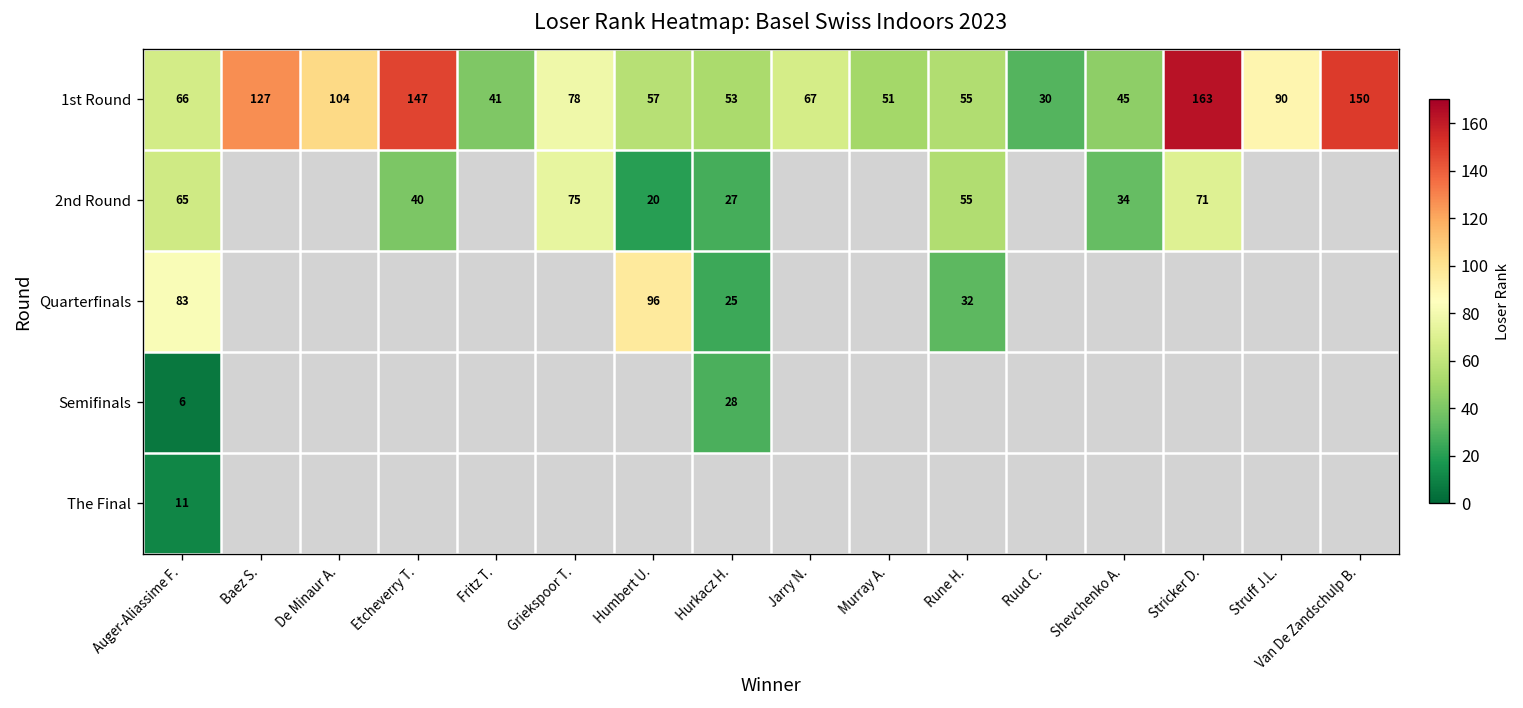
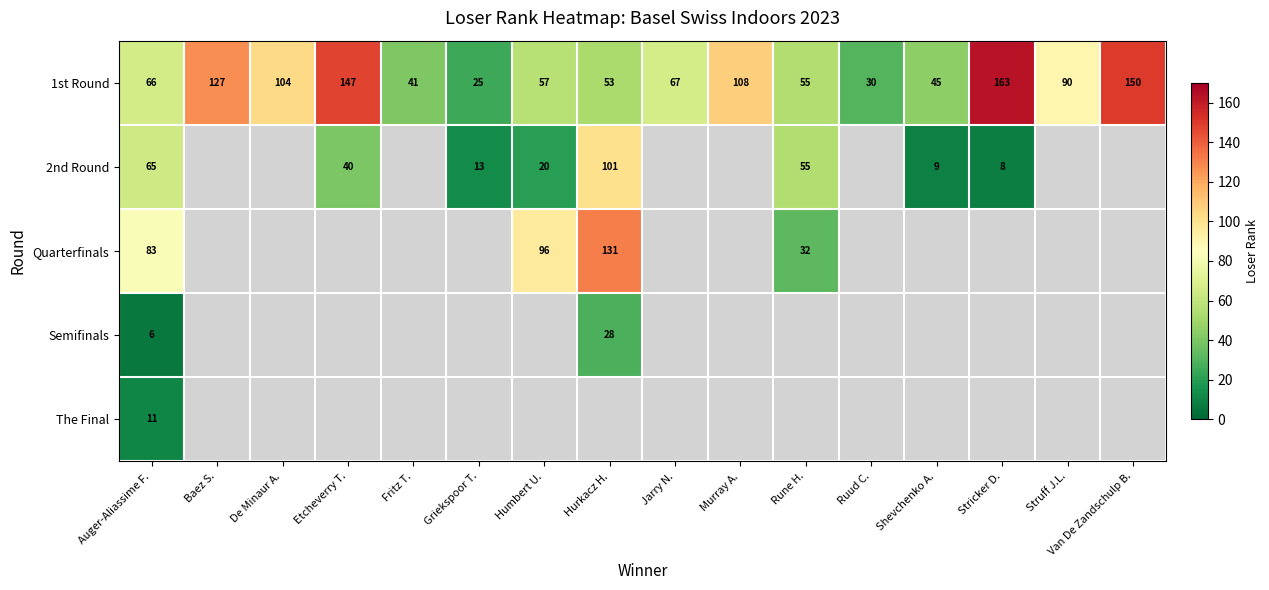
  {
    "1st Round": {
      "Auger-Aliassime F.": 66,
      "Baez S.": 127,
      "De Minaur A.": 104,
      "Etcheverry T.": 147,
      "Fritz T.": 41,
-     "Griekspoor T.": 78,
+     "Griekspoor T.": 25,
      "Humbert U.": 57,
      "Hurkacz H.": 53,
      "Jarry N.": 67,
-     "Murray A.": 51,
+     "Murray A.": 108,
      "Rune H.": 55,
      "Ruud C.": 30,
      "Shevchenko A.": 45,
      "Stricker D.": 163,
      "Struff J.L.": 90,
      "Van De Zandschulp B.": 150
    },
    "2nd Round": {
      "Auger-Aliassime F.": 65,
      "Etcheverry T.": 40,
-     "Griekspoor T.": 75,
+     "Griekspoor T.": 13,
      "Humbert U.": 20,
-     "Hurkacz H.": 27,
+     "Hurkacz H.": 101,
      "Rune H.": 55,
-     "Shevchenko A.": 34,
-     "Stricker D.": 71
+     "Shevchenko A.": 9,
+     "Stricker D.": 8
    },
    "Quarterfinals": {
      "Auger-Aliassime F.": 83,
      "Humbert U.": 96,
-     "Hurkacz H.": 25,
+     "Hurkacz H.": 131,
      "Rune H.": 32
    },
    "Semifinals": {
      "Auger-Aliassime F.": 6,
      "Hurkacz H.": 28
    },
    "The Final": {
      "Auger-Aliassime F.": 11
    }
  }
